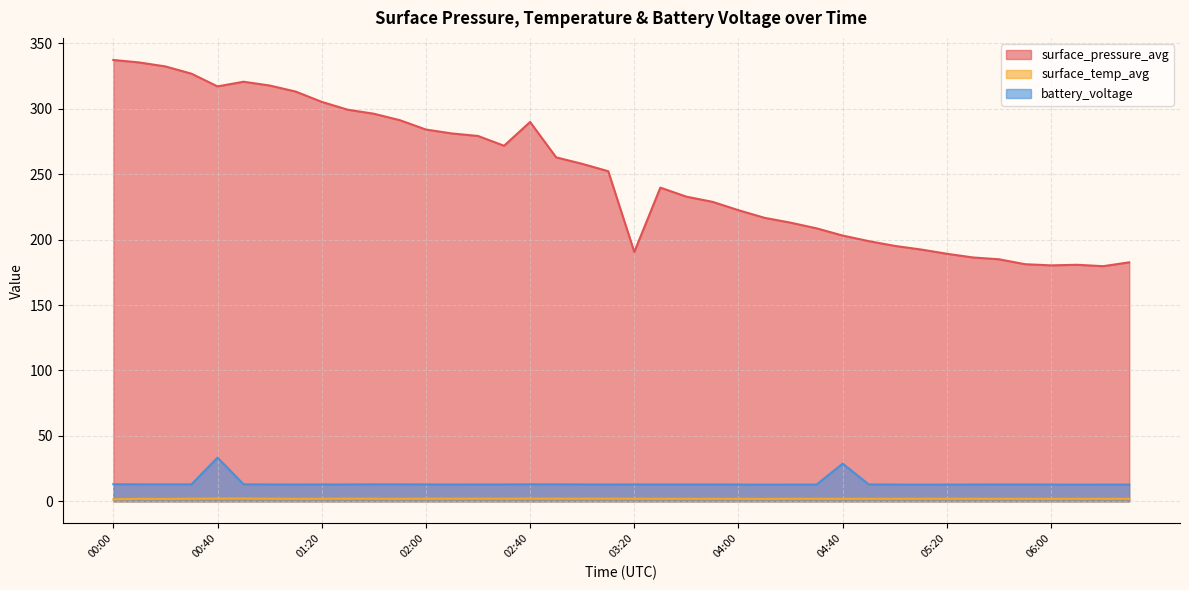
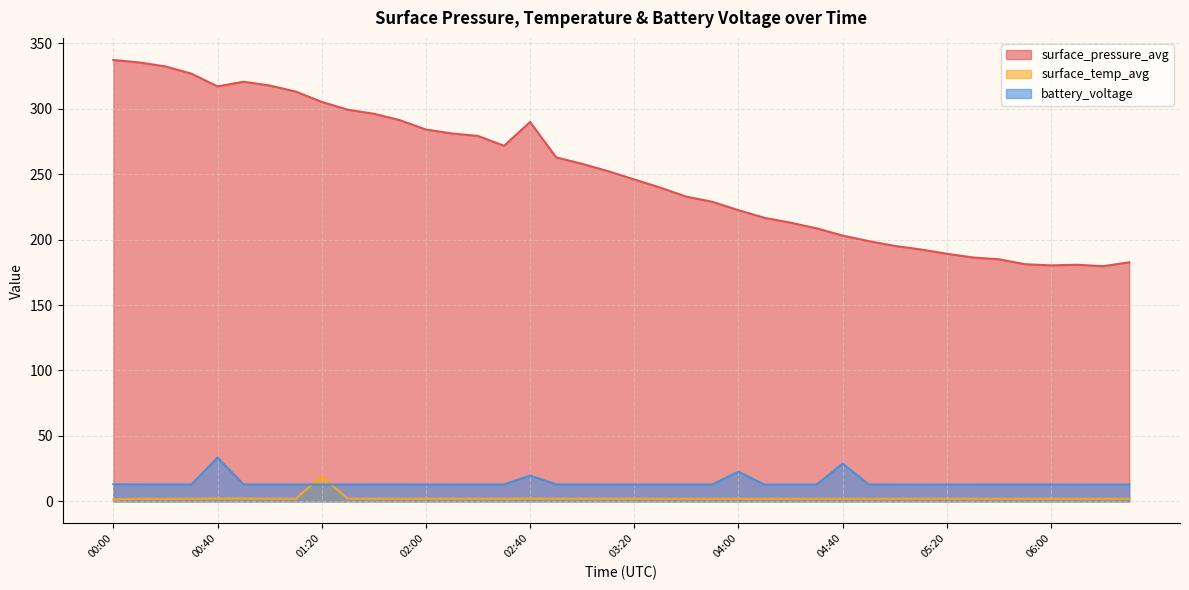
  {
    "surface_pressure_avg": {
      "00:00": 337,
      "00:40": 317,
      "01:20": 305,
      "02:00": 284,
      "02:40": 290,
-     "03:20": 191,
+     "03:20": 246,
      "04:00": 222,
      "04:40": 203,
      "05:20": 189,
      "06:00": 180
    },
    "surface_temp_avg": {
      "00:00": 2,
      "00:40": 2,
-     "01:20": 2,
+     "01:20": 19,
      "02:00": 2,
      "02:40": 2,
      "03:20": 2,
      "04:00": 2,
      "04:40": 2,
      "05:20": 2,
      "06:00": 2
    },
    "battery_voltage": {
      "00:00": 13,
      "00:40": 33,
      "01:20": 13,
      "02:00": 13,
-     "02:40": 13,
+     "02:40": 20,
      "03:20": 13,
-     "04:00": 13,
+     "04:00": 23,
      "04:40": 29,
      "05:20": 13,
      "06:00": 13
    }
  }
